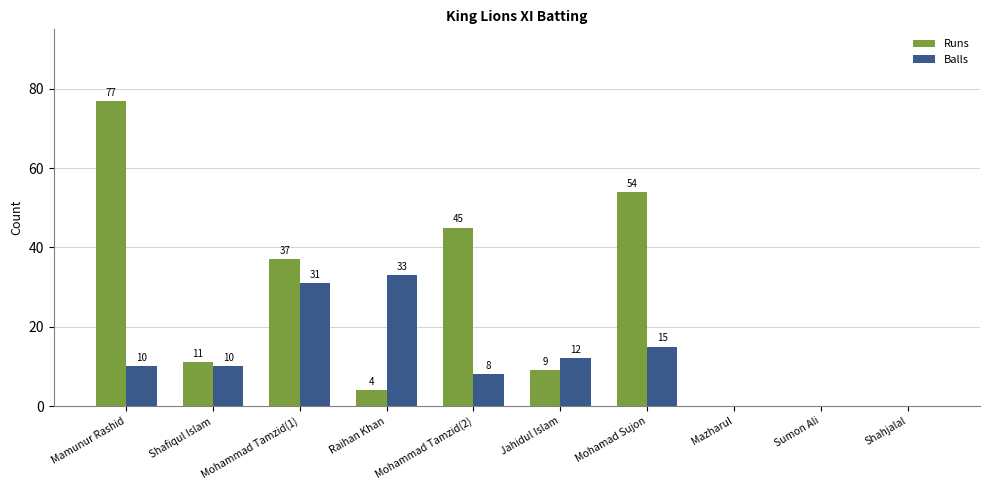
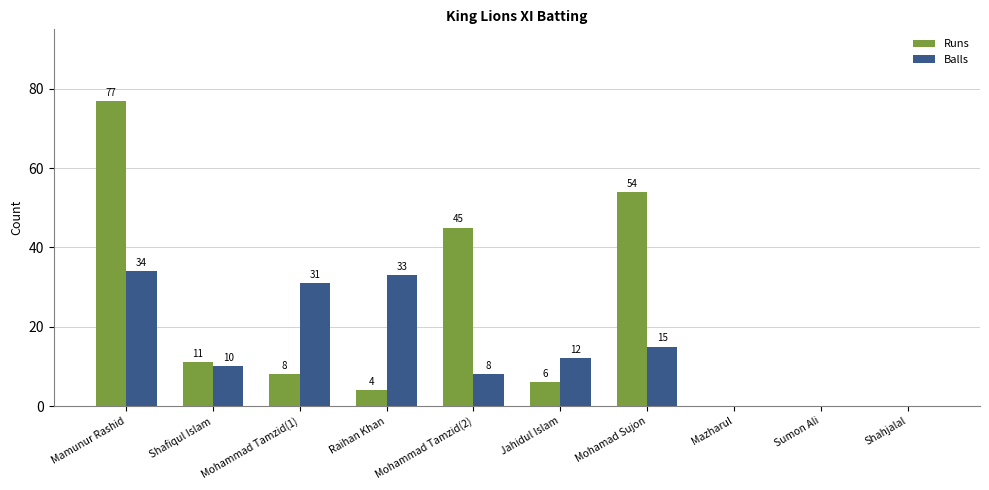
  {
    "Runs": {
      "Mamunur Rashid": 77,
      "Shafiqul Islam": 11,
-     "Mohammad Tamzid(1)": 37,
+     "Mohammad Tamzid(1)": 8,
      "Raihan Khan": 4,
      "Mohammad Tamzid(2)": 45,
-     "Jahidul Islam": 9,
+     "Jahidul Islam": 6,
      "Mohamad Sujon": 54
    },
    "Balls": {
-     "Mamunur Rashid": 10,
+     "Mamunur Rashid": 34,
      "Shafiqul Islam": 10,
      "Mohammad Tamzid(1)": 31,
      "Raihan Khan": 33,
      "Mohammad Tamzid(2)": 8,
      "Jahidul Islam": 12,
      "Mohamad Sujon": 15
    }
  }
